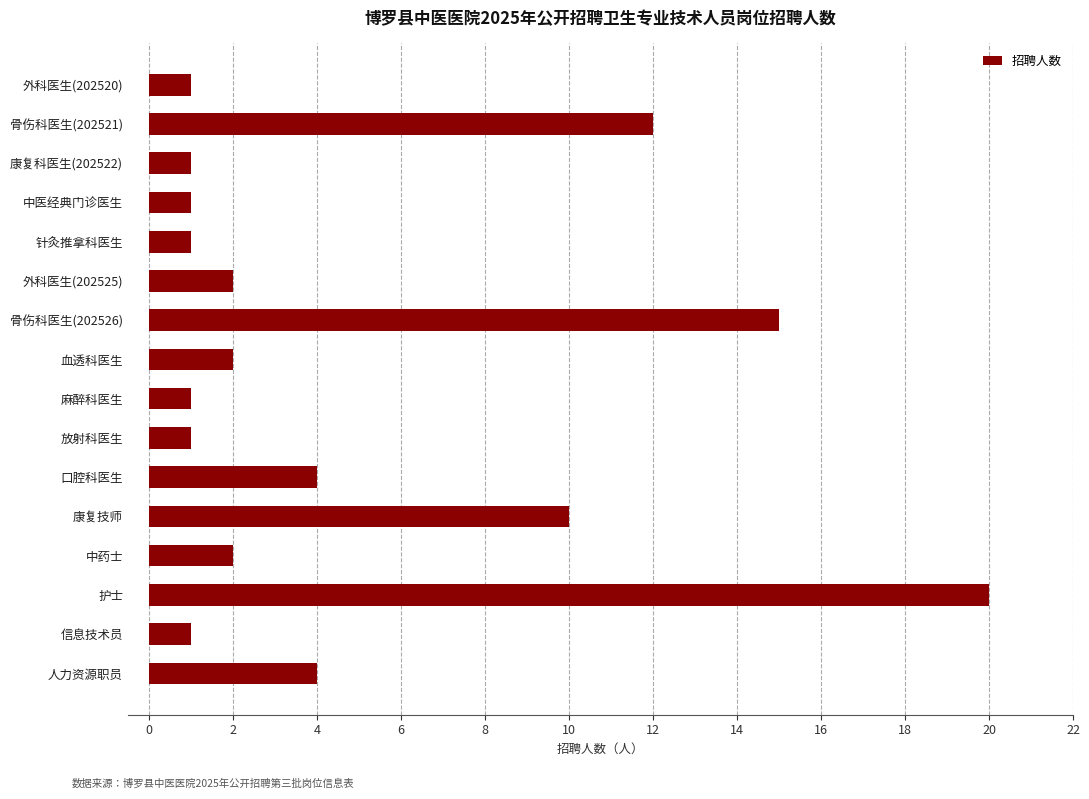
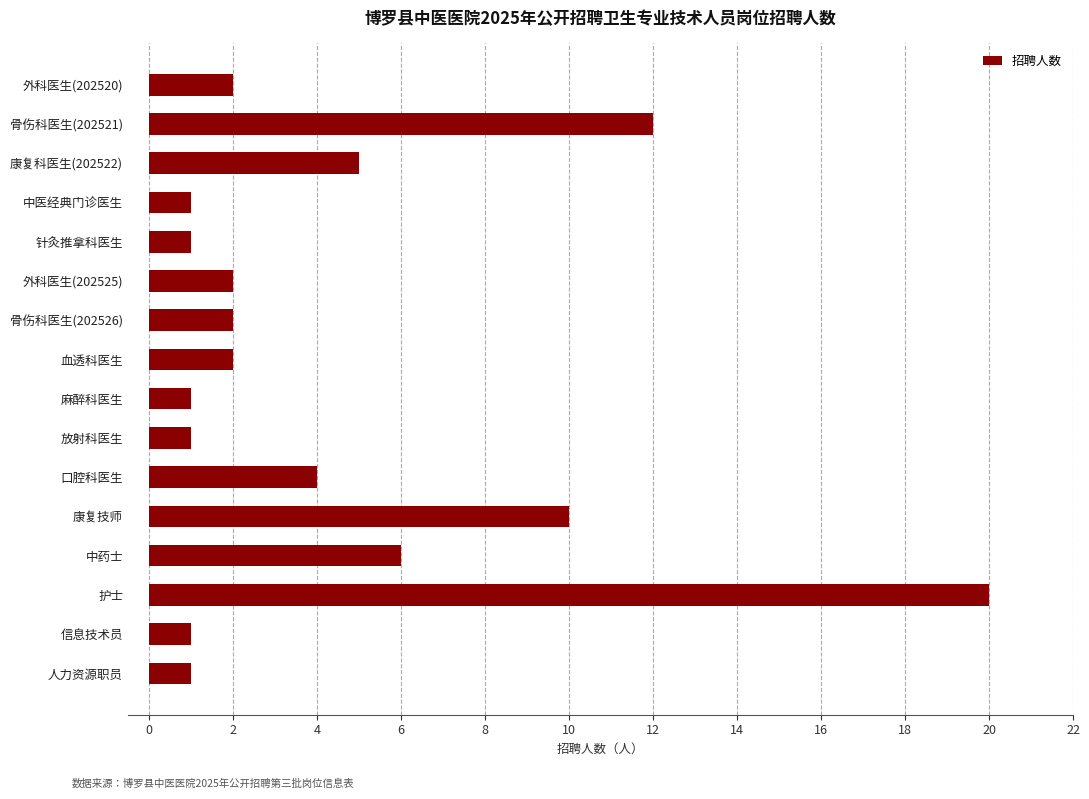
  {
-   "外科医生(202520)": 1,
+   "外科医生(202520)": 2,
    "骨伤科医生(202521)": 12,
-   "康复科医生(202522)": 1,
+   "康复科医生(202522)": 5,
    "中医经典门诊医生": 1,
    "针灸推拿科医生": 1,
    "外科医生(202525)": 2,
-   "骨伤科医生(202526)": 15,
+   "骨伤科医生(202526)": 2,
    "血透科医生": 2,
    "麻醉科医生": 1,
    "放射科医生": 1,
    "口腔科医生": 4,
    "康复技师": 10,
-   "中药士": 2,
+   "中药士": 6,
    "护士": 20,
    "信息技术员": 1,
-   "人力资源职员": 4
+   "人力资源职员": 1
  }
